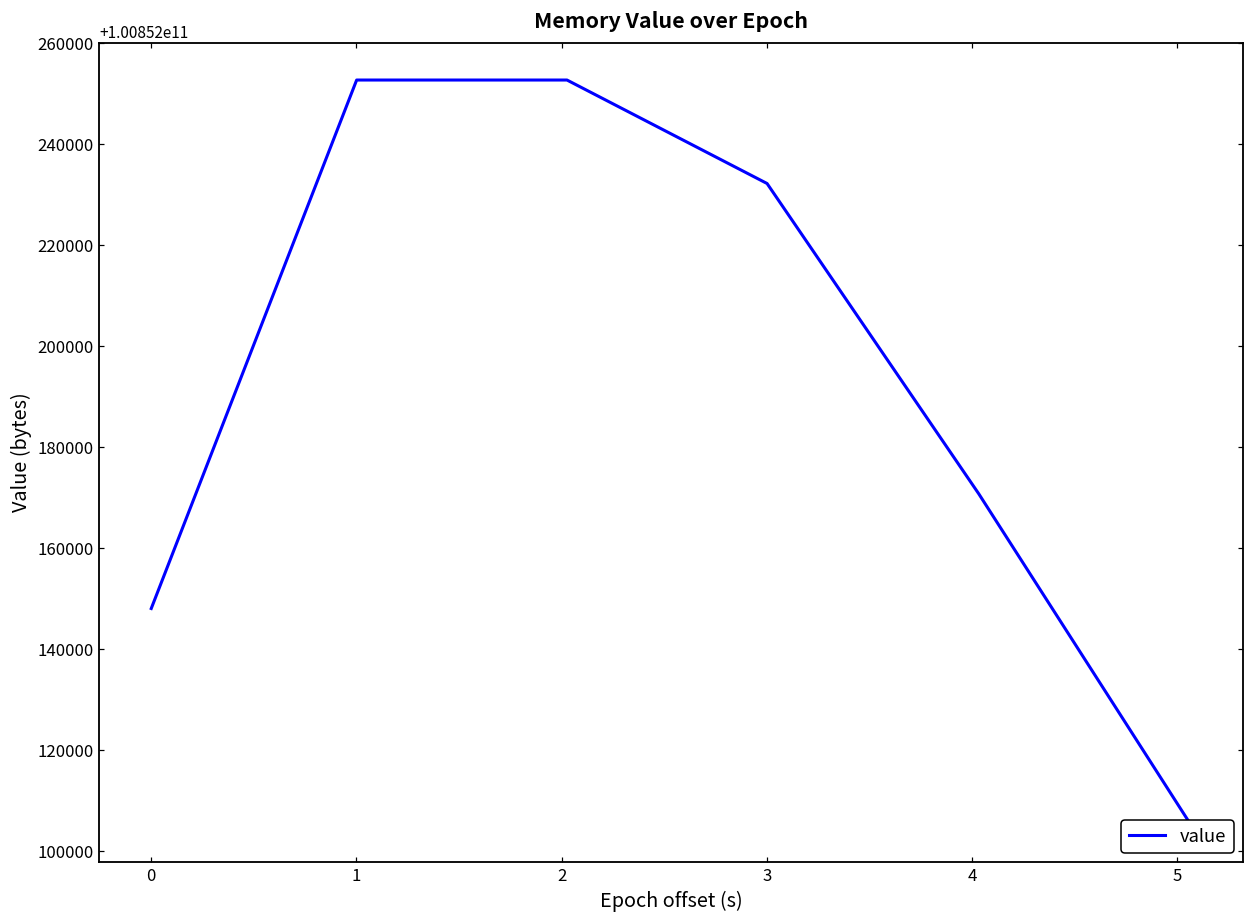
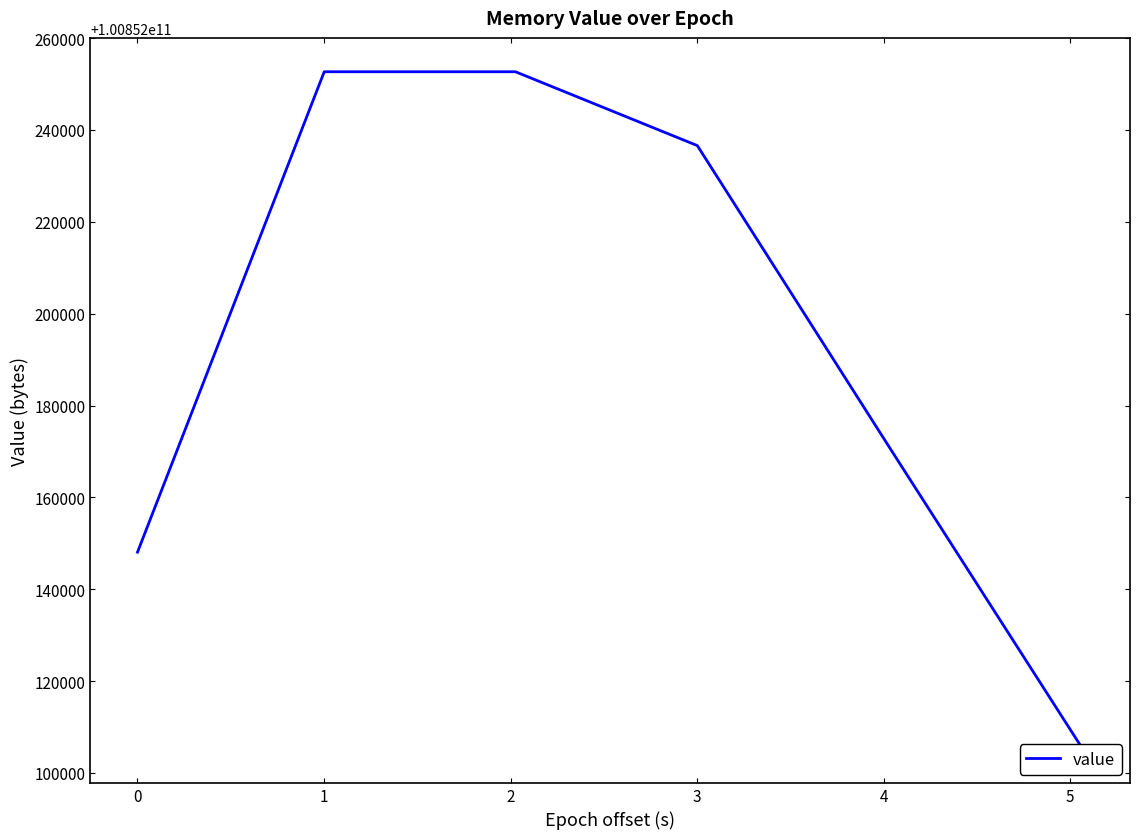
  {
    "0": 100852148000,
    "1": 100852253000,
-   "3": 100852232000
+   "3": 100852237000
  }
